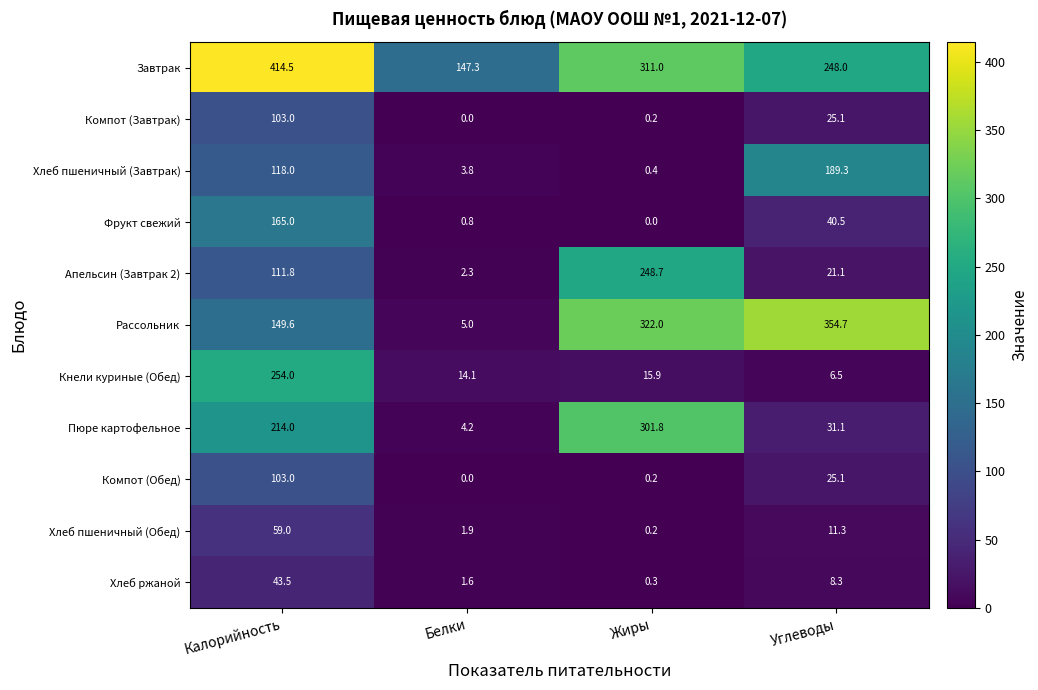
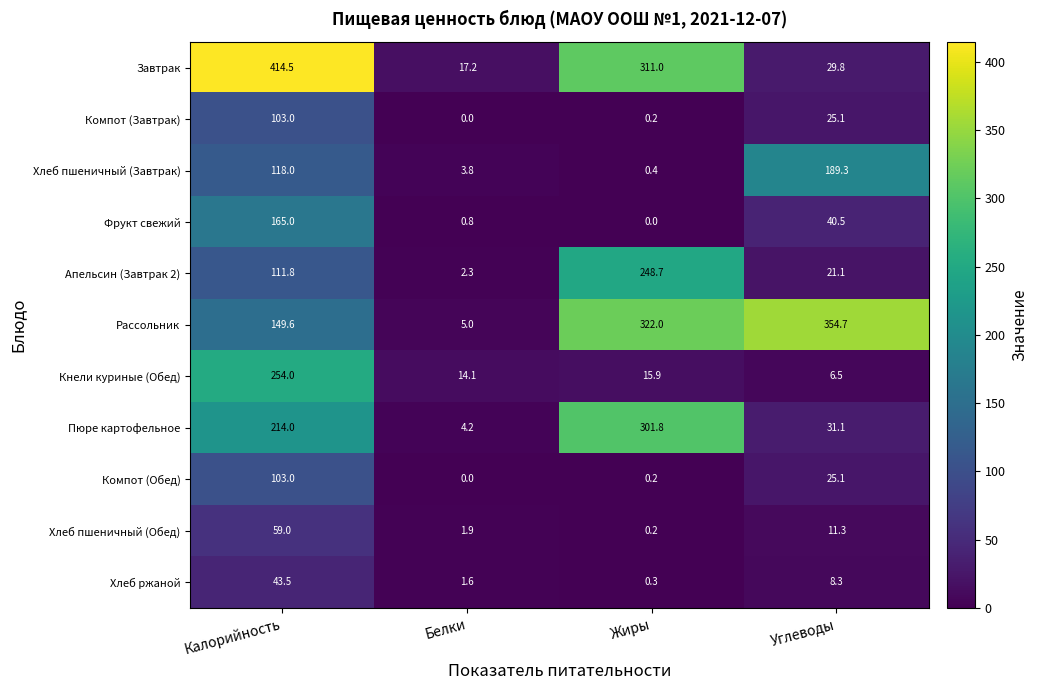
  {
    "Завтрак": {
      "Калорийность": 414.5,
-     "Белки": 147.3,
+     "Белки": 17.2,
      "Жиры": 311.0,
-     "Углеводы": 248.0
+     "Углеводы": 29.8
    },
    "Компот (Завтрак)": {
      "Калорийность": 103.0,
      "Белки": 0.0,
      "Жиры": 0.2,
      "Углеводы": 25.1
    },
    "Хлеб пшеничный (Завтрак)": {
      "Калорийность": 118.0,
      "Белки": 3.8,
      "Жиры": 0.4,
      "Углеводы": 189.3
    },
    "Фрукт свежий": {
      "Калорийность": 165.0,
      "Белки": 0.8,
      "Жиры": 0.0,
      "Углеводы": 40.5
    },
    "Апельсин (Завтрак 2)": {
      "Калорийность": 111.8,
      "Белки": 2.3,
      "Жиры": 248.7,
      "Углеводы": 21.1
    },
    "Рассольник": {
      "Калорийность": 149.6,
      "Белки": 5.0,
      "Жиры": 322.0,
      "Углеводы": 354.7
    },
    "Кнели куриные (Обед)": {
      "Калорийность": 254.0,
      "Белки": 14.1,
      "Жиры": 15.9,
      "Углеводы": 6.5
    },
    "Пюре картофельное": {
      "Калорийность": 214.0,
      "Белки": 4.2,
      "Жиры": 301.8,
      "Углеводы": 31.1
    },
    "Компот (Обед)": {
      "Калорийность": 103.0,
      "Белки": 0.0,
      "Жиры": 0.2,
      "Углеводы": 25.1
    },
    "Хлеб пшеничный (Обед)": {
      "Калорийность": 59.0,
      "Белки": 1.9,
      "Жиры": 0.2,
      "Углеводы": 11.3
    },
    "Хлеб ржаной": {
      "Калорийность": 43.5,
      "Белки": 1.6,
      "Жиры": 0.3,
      "Углеводы": 8.3
    }
  }
